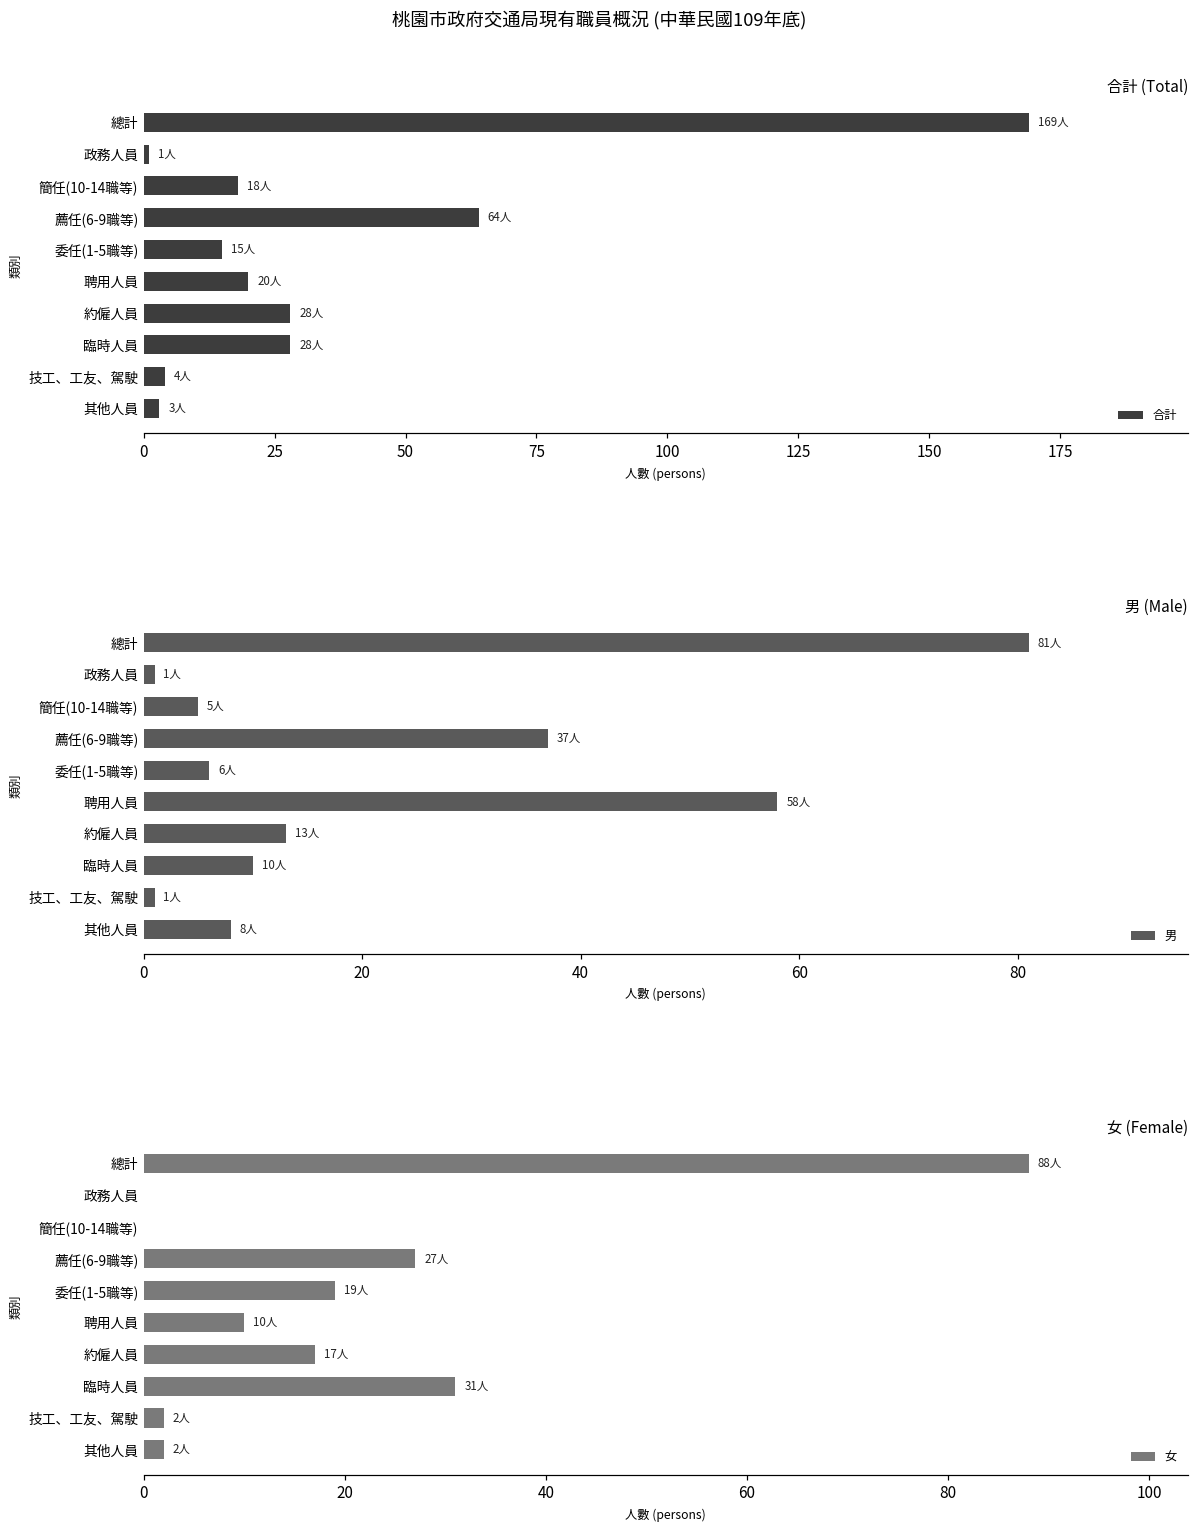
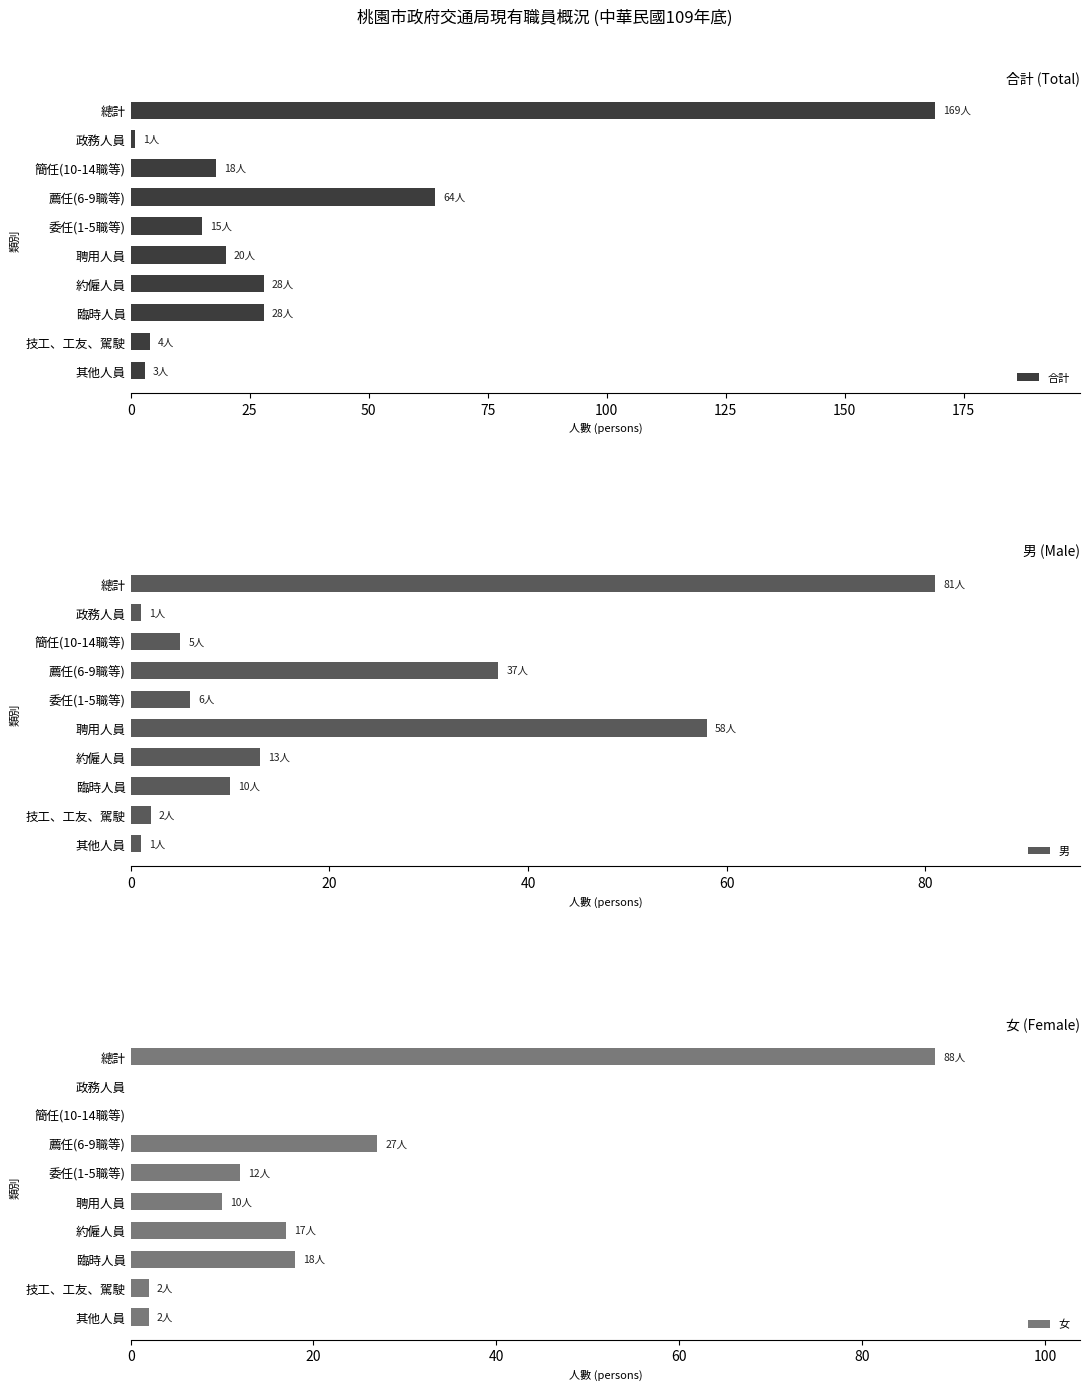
  {
    "合計 (Total)": {
      "總計": "169人",
      "政務人員": "1人",
      "簡任(10-14職等)": "18人",
      "薦任(6-9職等)": "64人",
      "委任(1-5職等)": "15人",
      "聘用人員": "20人",
      "約僱人員": "28人",
      "臨時人員": "28人",
      "技工、工友、駕駛": "4人",
      "其他人員": "3人"
    },
    "男 (Male)": {
      "總計": "81人",
      "政務人員": "1人",
      "簡任(10-14職等)": "5人",
      "薦任(6-9職等)": "37人",
      "委任(1-5職等)": "6人",
      "聘用人員": "58人",
      "約僱人員": "13人",
      "臨時人員": "10人",
-     "技工、工友、駕駛": "1人",
-     "其他人員": "8人"
+     "技工、工友、駕駛": "2人",
+     "其他人員": "1人"
    },
    "女 (Female)": {
      "總計": "88人",
      "薦任(6-9職等)": "27人",
-     "委任(1-5職等)": "19人",
+     "委任(1-5職等)": "12人",
      "聘用人員": "10人",
      "約僱人員": "17人",
-     "臨時人員": "31人",
+     "臨時人員": "18人",
      "技工、工友、駕駛": "2人",
      "其他人員": "2人"
    }
  }
